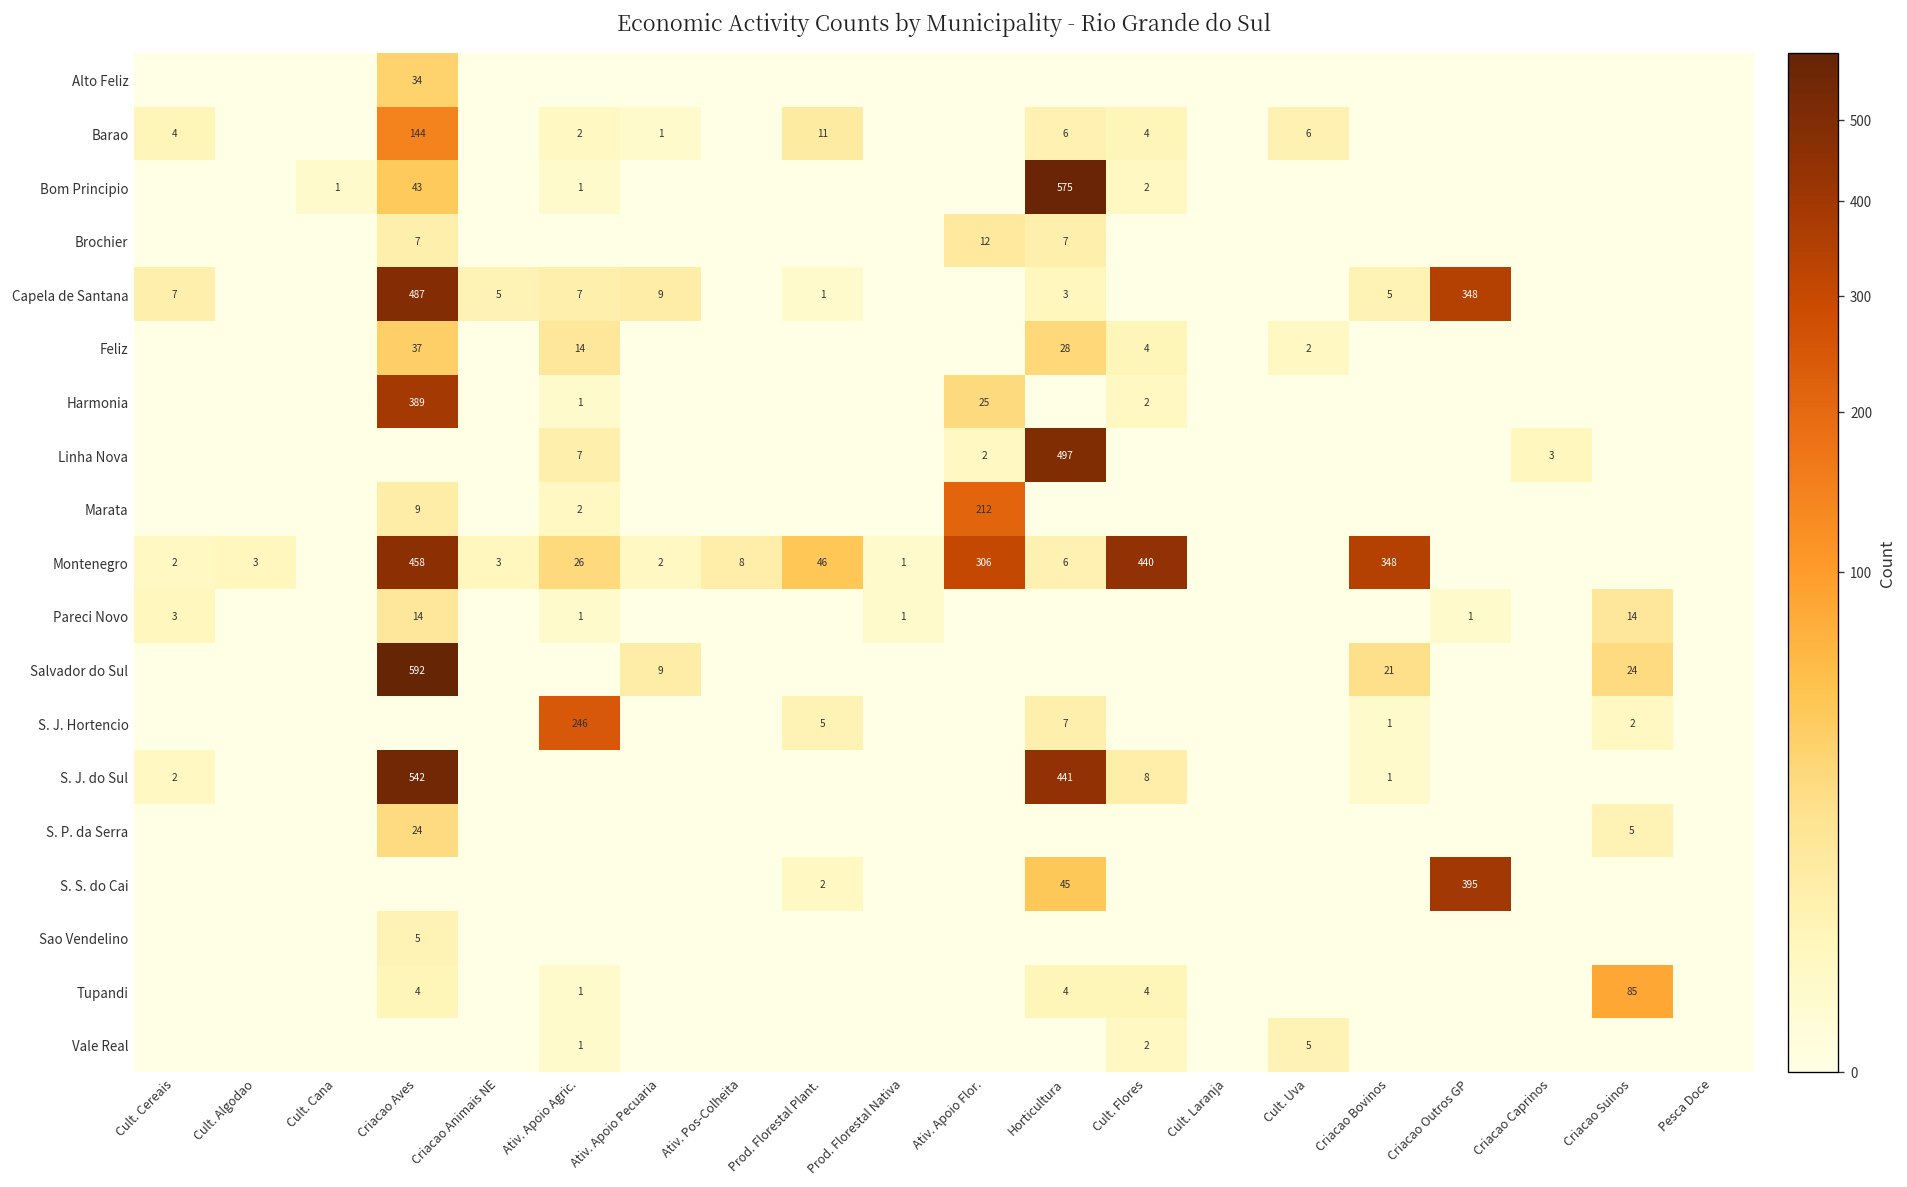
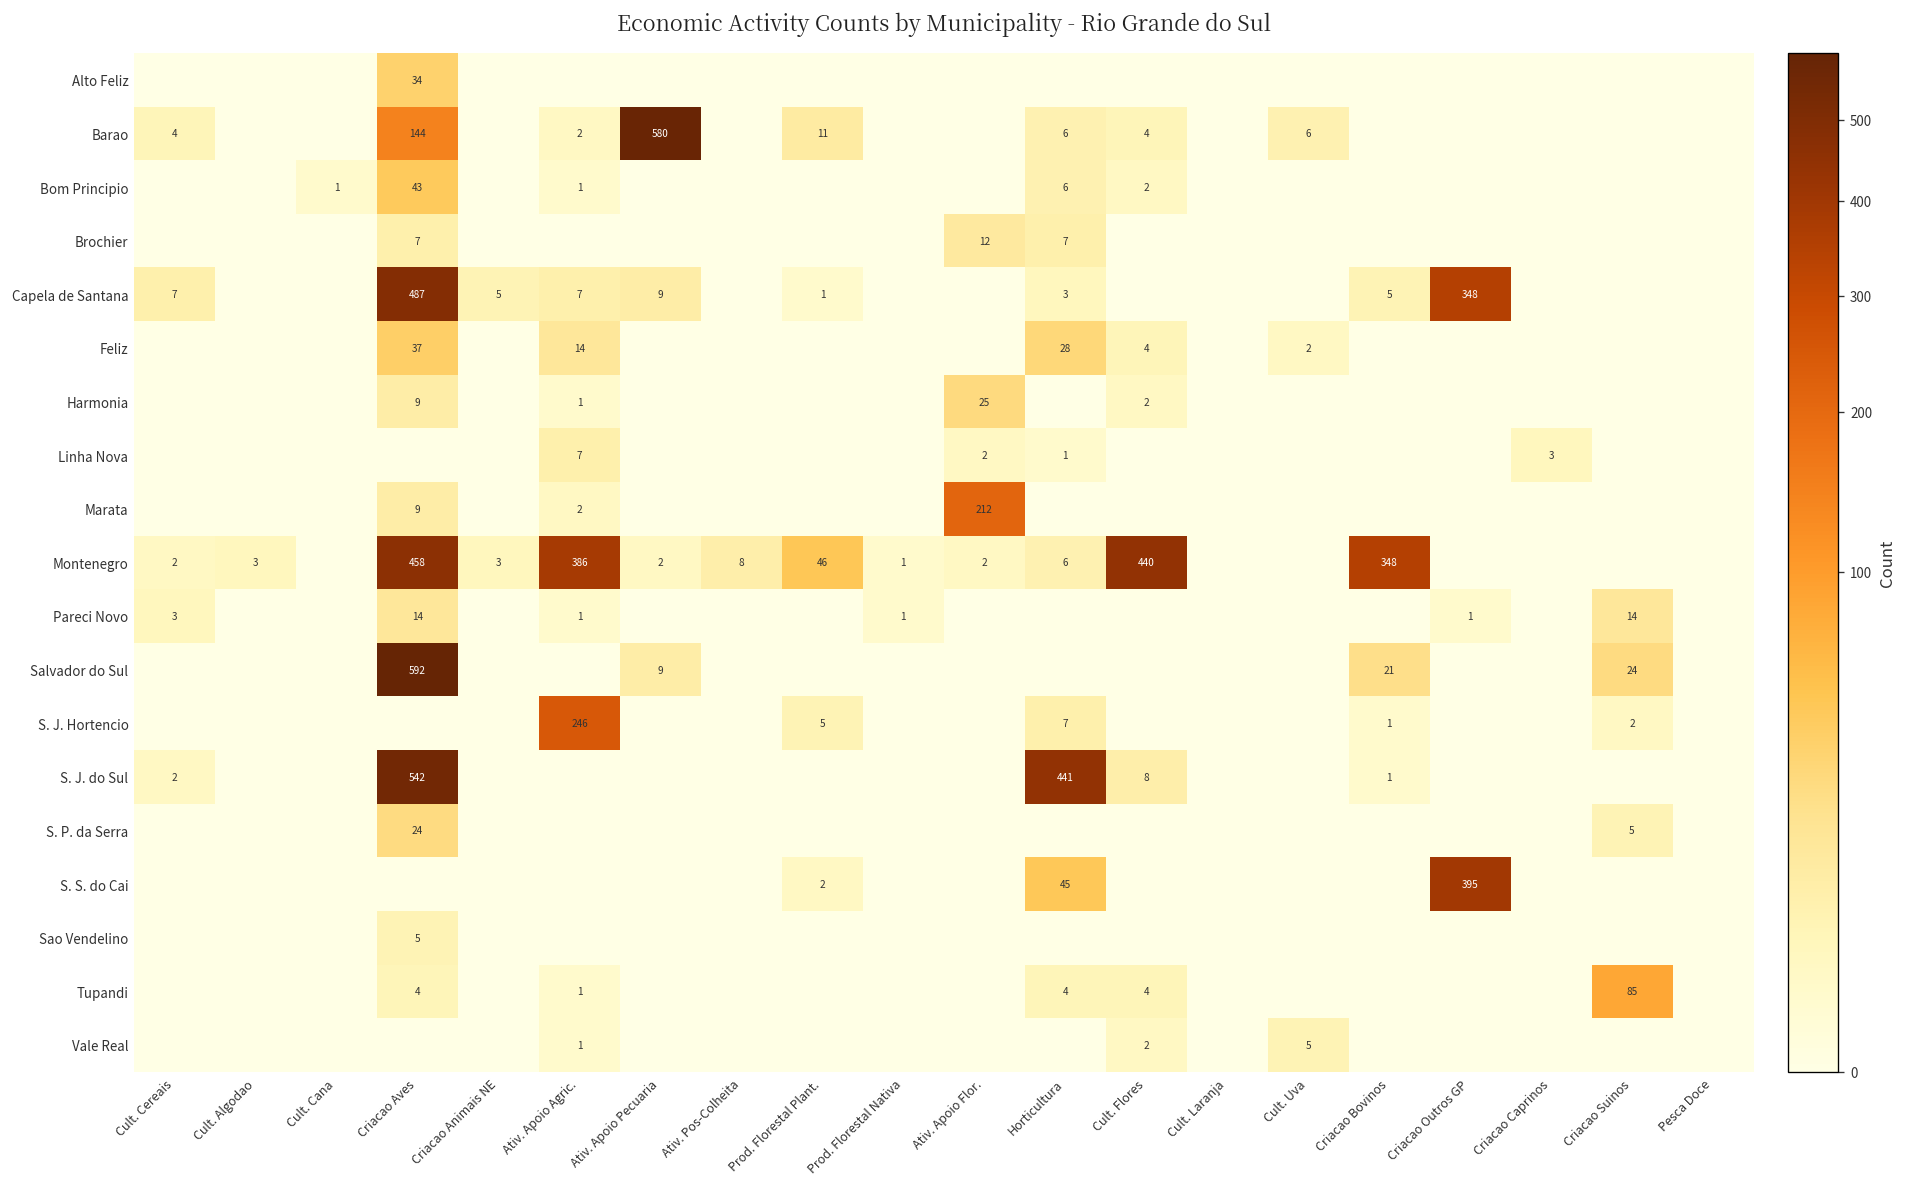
  {
    "Alto Feliz": {
      "Criacao Aves": 34
    },
    "Barao": {
      "Cult. Cereais": 4,
      "Criacao Aves": 144,
      "Ativ. Apoio Agric.": 2,
-     "Ativ. Apoio Pecuaria": 1,
+     "Ativ. Apoio Pecuaria": 580,
      "Prod. Florestal Plant.": 11,
      "Horticultura": 6,
      "Cult. Flores": 4,
      "Cult. Uva": 6
    },
    "Bom Principio": {
      "Cult. Cana": 1,
      "Criacao Aves": 43,
      "Ativ. Apoio Agric.": 1,
-     "Horticultura": 575,
+     "Horticultura": 6,
      "Cult. Flores": 2
    },
    "Brochier": {
      "Criacao Aves": 7,
      "Ativ. Apoio Flor.": 12,
      "Horticultura": 7
    },
    "Capela de Santana": {
      "Cult. Cereais": 7,
      "Criacao Aves": 487,
      "Criacao Animais NE": 5,
      "Ativ. Apoio Agric.": 7,
      "Ativ. Apoio Pecuaria": 9,
      "Prod. Florestal Plant.": 1,
      "Horticultura": 3,
      "Criacao Bovinos": 5,
      "Criacao Outros GP": 348
    },
    "Feliz": {
      "Criacao Aves": 37,
      "Ativ. Apoio Agric.": 14,
      "Horticultura": 28,
      "Cult. Flores": 4,
      "Cult. Uva": 2
    },
    "Harmonia": {
-     "Criacao Aves": 389,
+     "Criacao Aves": 9,
      "Ativ. Apoio Agric.": 1,
      "Ativ. Apoio Flor.": 25,
      "Cult. Flores": 2
    },
    "Linha Nova": {
      "Ativ. Apoio Agric.": 7,
      "Ativ. Apoio Flor.": 2,
-     "Horticultura": 497,
+     "Horticultura": 1,
      "Criacao Caprinos": 3
    },
    "Marata": {
      "Criacao Aves": 9,
      "Ativ. Apoio Agric.": 2,
      "Ativ. Apoio Flor.": 212
    },
    "Montenegro": {
      "Cult. Cereais": 2,
      "Cult. Algodao": 3,
      "Criacao Aves": 458,
      "Criacao Animais NE": 3,
-     "Ativ. Apoio Agric.": 26,
+     "Ativ. Apoio Agric.": 386,
      "Ativ. Apoio Pecuaria": 2,
      "Ativ. Pos-Colheita": 8,
      "Prod. Florestal Plant.": 46,
      "Prod. Florestal Nativa": 1,
-     "Ativ. Apoio Flor.": 306,
+     "Ativ. Apoio Flor.": 2,
      "Horticultura": 6,
      "Cult. Flores": 440,
      "Criacao Bovinos": 348
    },
    "Pareci Novo": {
      "Cult. Cereais": 3,
      "Criacao Aves": 14,
      "Ativ. Apoio Agric.": 1,
      "Prod. Florestal Nativa": 1,
      "Criacao Outros GP": 1,
      "Criacao Suinos": 14
    },
    "Salvador do Sul": {
      "Criacao Aves": 592,
      "Ativ. Apoio Pecuaria": 9,
      "Criacao Bovinos": 21,
      "Criacao Suinos": 24
    },
    "S. J. Hortencio": {
      "Ativ. Apoio Agric.": 246,
      "Prod. Florestal Plant.": 5,
      "Horticultura": 7,
      "Criacao Bovinos": 1,
      "Criacao Suinos": 2
    },
    "S. J. do Sul": {
      "Cult. Cereais": 2,
      "Criacao Aves": 542,
      "Horticultura": 441,
      "Cult. Flores": 8,
      "Criacao Bovinos": 1
    },
    "S. P. da Serra": {
      "Criacao Aves": 24,
      "Criacao Suinos": 5
    },
    "S. S. do Cai": {
      "Prod. Florestal Plant.": 2,
      "Horticultura": 45,
      "Criacao Outros GP": 395
    },
    "Sao Vendelino": {
      "Criacao Aves": 5
    },
    "Tupandi": {
      "Criacao Aves": 4,
      "Ativ. Apoio Agric.": 1,
      "Horticultura": 4,
      "Cult. Flores": 4,
      "Criacao Suinos": 85
    },
    "Vale Real": {
      "Ativ. Apoio Agric.": 1,
      "Cult. Flores": 2,
      "Cult. Uva": 5
    }
  }
